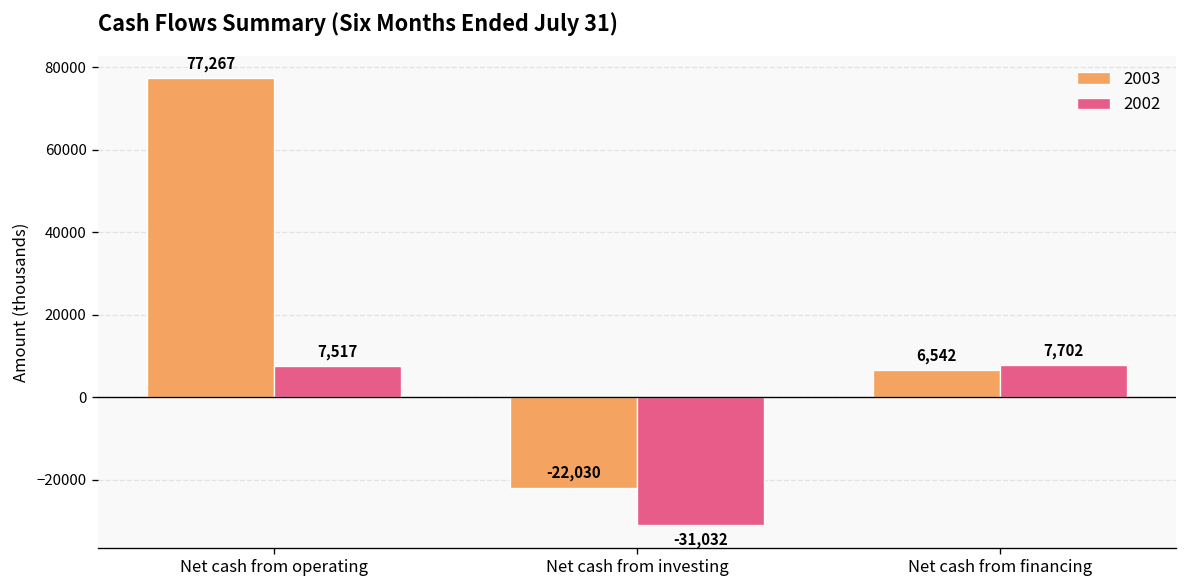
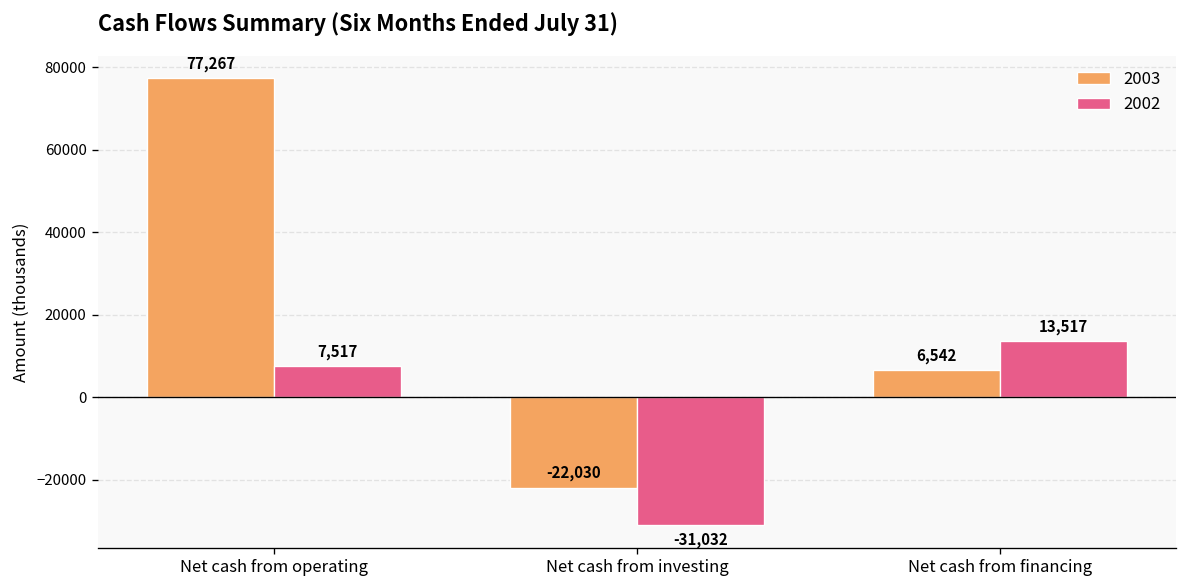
  {
    "2003": {
      "Net cash from operating": "77,267",
      "Net cash from investing": "-22,030",
      "Net cash from financing": "6,542"
    },
    "2002": {
      "Net cash from operating": "7,517",
      "Net cash from investing": "-31,032",
-     "Net cash from financing": "7,702"
+     "Net cash from financing": "13,517"
    }
  }
